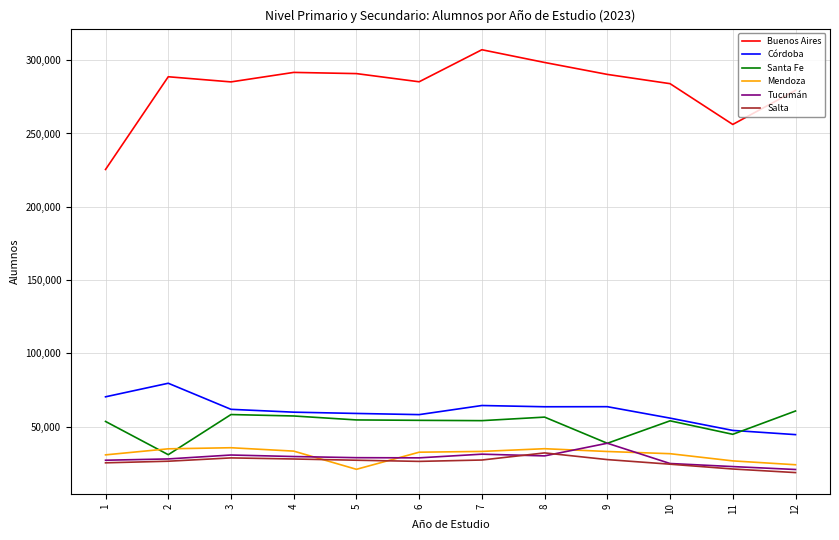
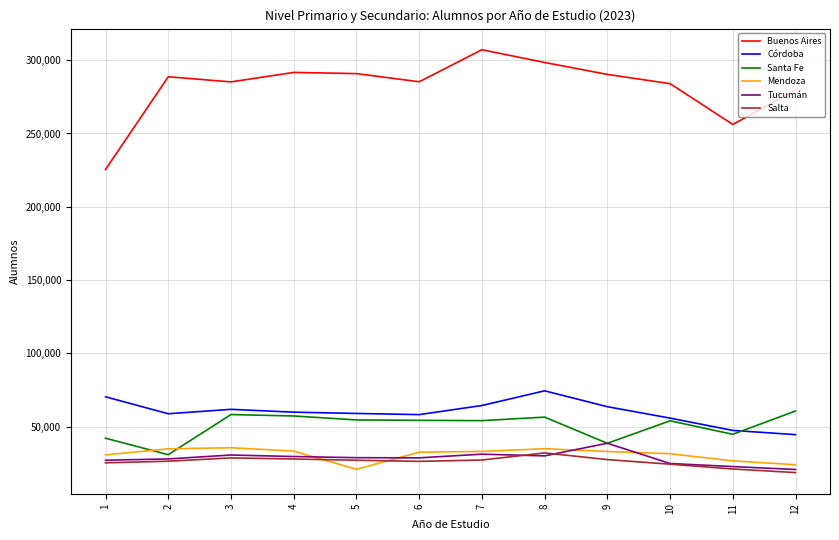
  {
    "Buenos Aires": {
      "1": "225,000",
      "2": "289,000",
      "3": "285,000",
      "4": "292,000",
      "5": "291,000",
      "6": "285,000",
      "7": "307,000",
      "8": "298,000",
      "9": "290,000",
      "10": "284,000",
      "11": "256,000"
    },
    "Córdoba": {
      "1": "70,000",
-     "2": "80,000",
+     "2": "59,000",
      "3": "62,000",
      "4": "60,000",
      "5": "59,000",
      "6": "58,000",
      "7": "64,000",
-     "8": "64,000",
+     "8": "74,000",
      "9": "64,000",
      "10": "56,000",
      "11": "47,000",
      "12": "44,000"
    },
    "Santa Fe": {
-     "1": "53,000",
+     "1": "42,000",
      "2": "31,000",
      "3": "58,000",
      "4": "57,000",
      "5": "55,000",
      "6": "54,000",
      "7": "54,000",
      "8": "56,000",
      "10": "54,000",
      "11": "45,000",
      "12": "61,000"
    },
    "Mendoza": {
      "1": "31,000",
      "2": "35,000",
      "3": "36,000",
      "4": "33,000",
      "5": "21,000",
      "6": "32,000",
      "7": "33,000",
      "8": "35,000",
      "9": "33,000",
      "10": "31,000",
      "11": "27,000",
      "12": "24,000"
    },
    "Tucumán": {
      "1": "27,000",
      "3": "31,000",
      "6": "29,000",
      "7": "31,000",
      "8": "30,000",
      "12": "21,000"
    },
    "Salta": {
      "1": "25,000",
      "3": "29,000",
      "6": "26,000",
      "7": "27,000",
      "8": "32,000",
      "9": "27,000",
      "12": "19,000"
    }
  }
